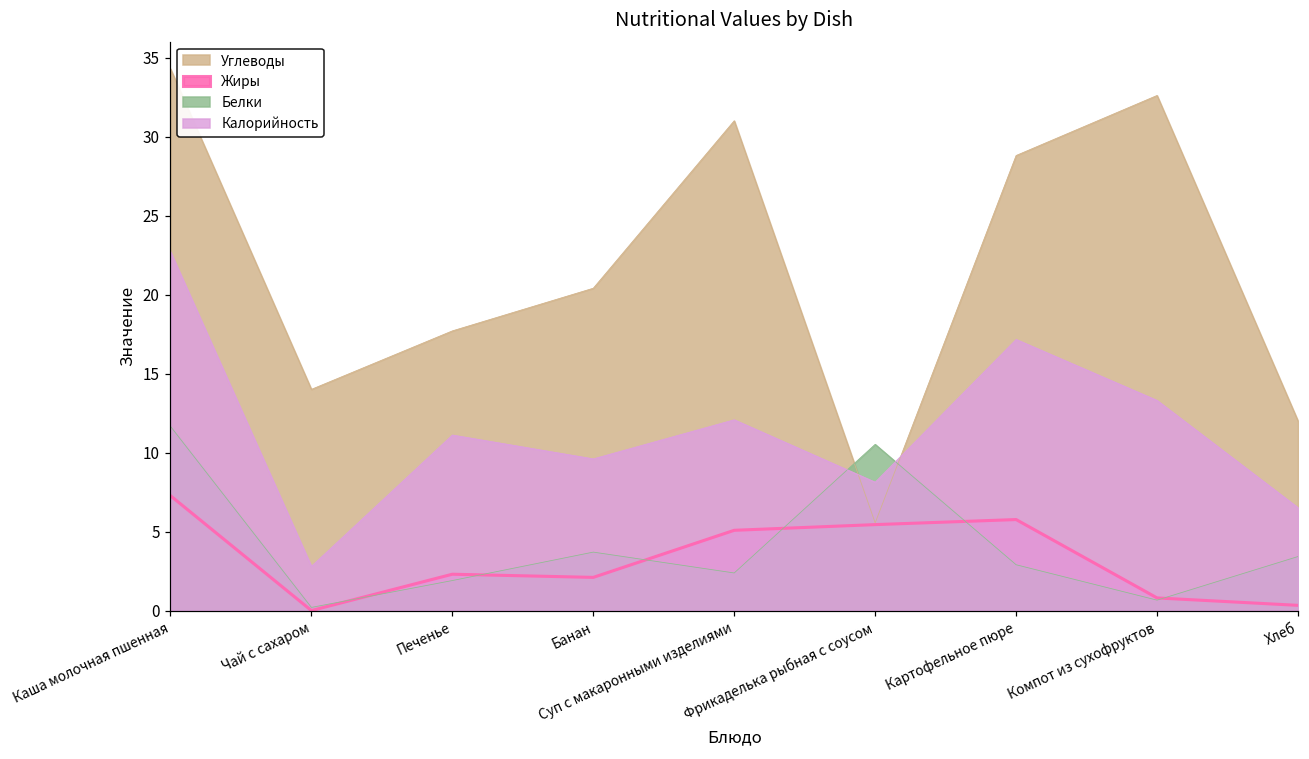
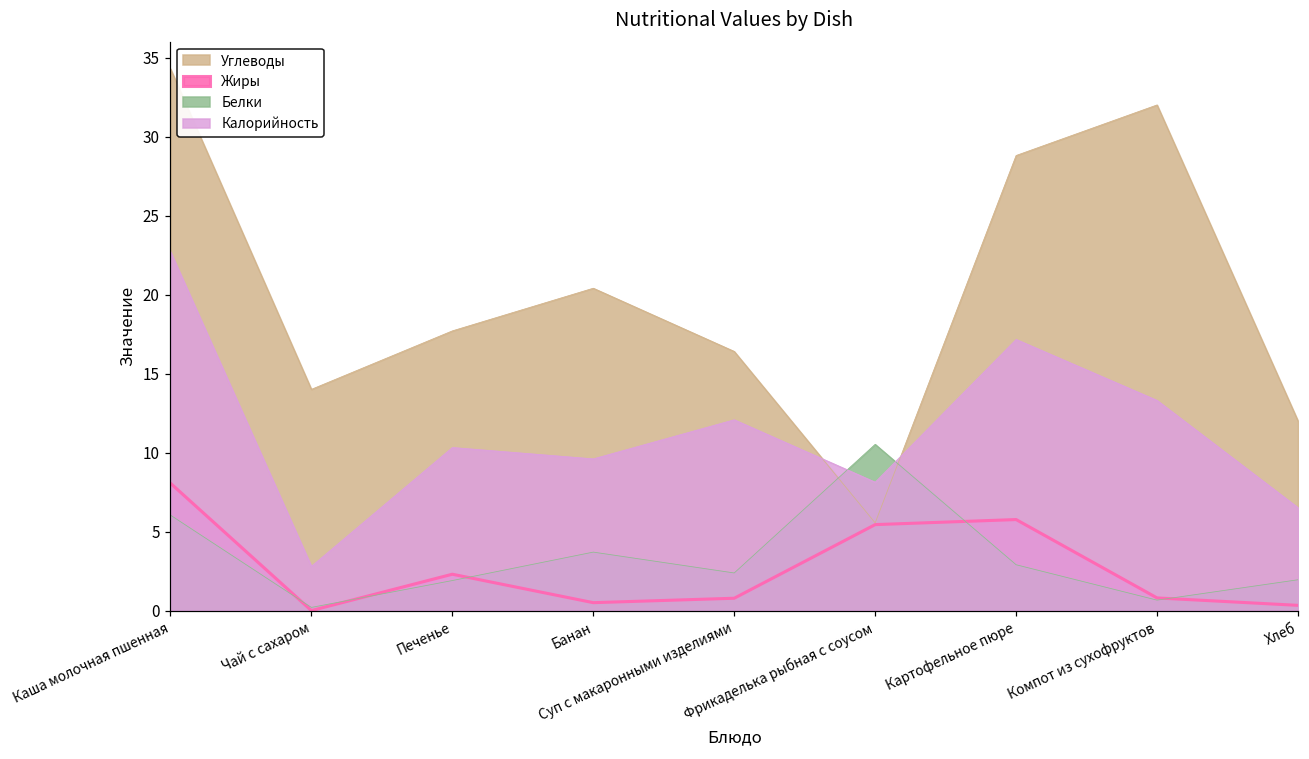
  {
    "Углеводы": {
      "Каша молочная пшенная": 34.3,
      "Чай с сахаром": 14.0,
      "Печенье": 17.7,
      "Банан": 20.4,
-     "Суп с макаронными изделиями": 31.0,
+     "Суп с макаронными изделиями": 16.4,
      "Картофельное пюре": 28.8,
-     "Компот из сухофруктов": 32.6,
+     "Компот из сухофруктов": 32.0,
      "Хлеб": 12.0
    },
    "Жиры": {
-     "Каша молочная пшенная": 7.3,
+     "Каша молочная пшенная": 8.1,
      "Чай с сахаром": 0.0,
      "Печенье": 2.3,
-     "Банан": 2.1,
-     "Суп с макаронными изделиями": 5.1,
+     "Банан": 0.5,
+     "Суп с макаронными изделиями": 0.8,
      "Картофельное пюре": 5.8,
      "Хлеб": 0.3
    },
    "Белки": {
-     "Каша молочная пшенная": 11.7,
+     "Каша молочная пшенная": 6.0,
      "Чай с сахаром": 0.2,
      "Печенье": 1.9,
      "Банан": 3.7,
      "Суп с макаронными изделиями": 2.4,
      "Фрикаделька рыбная с соусом": 10.5,
      "Картофельное пюре": 2.9,
-     "Хлеб": 3.4
+     "Хлеб": 2.0
    },
    "Калорийность": {
      "Каша молочная пшенная": 22.7,
      "Чай с сахаром": 2.8,
-     "Печенье": 11.1,
+     "Печенье": 10.3,
      "Банан": 9.6,
      "Суп с макаронными изделиями": 12.1,
      "Фрикаделька рыбная с соусом": 8.1,
      "Картофельное пюре": 17.2,
      "Компот из сухофруктов": 13.3,
      "Хлеб": 6.5
    }
  }
